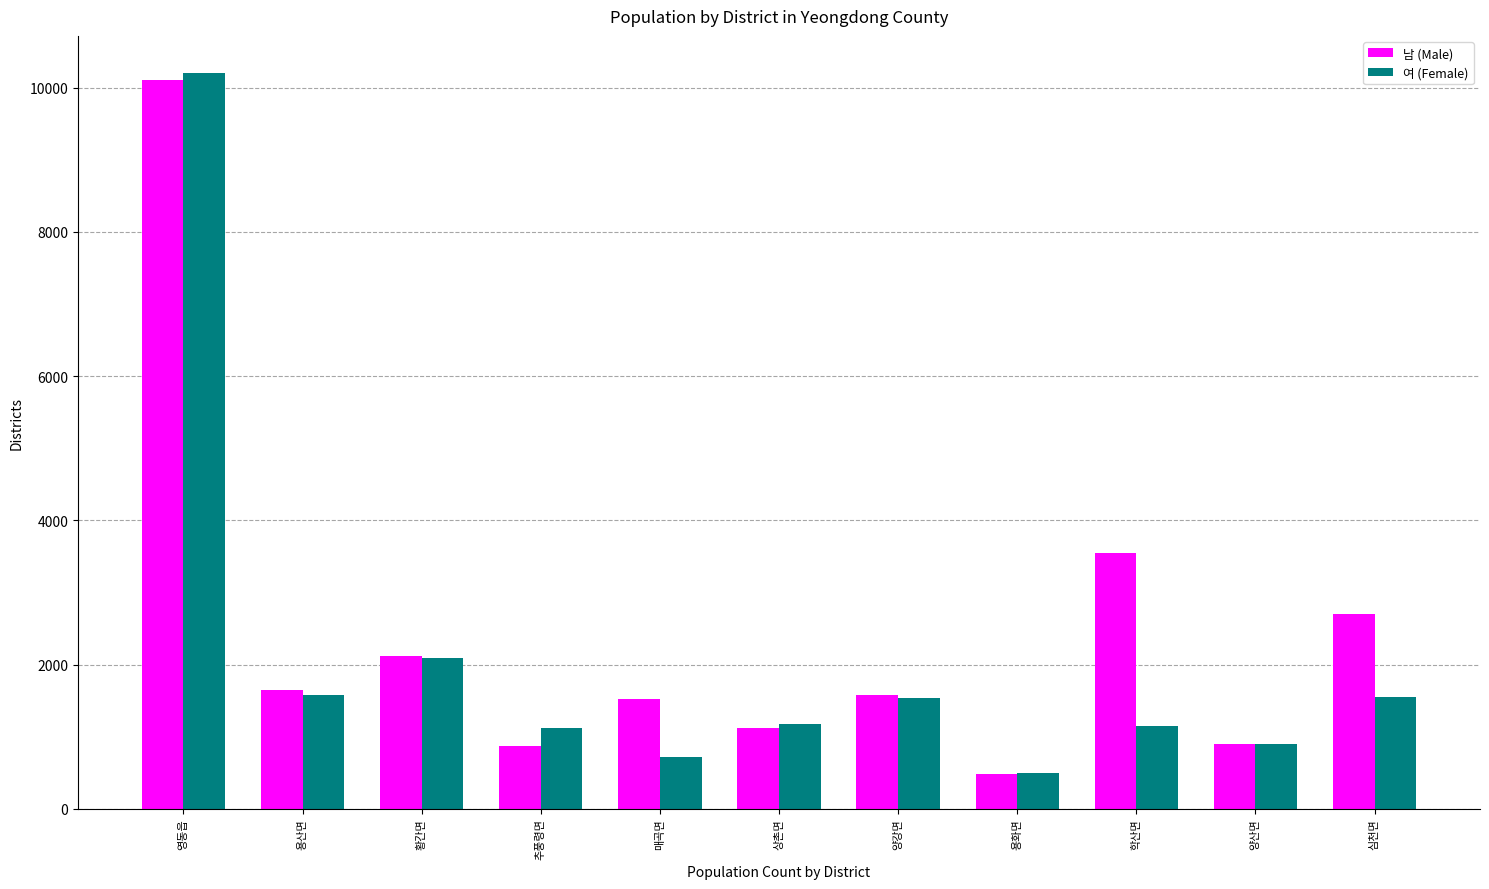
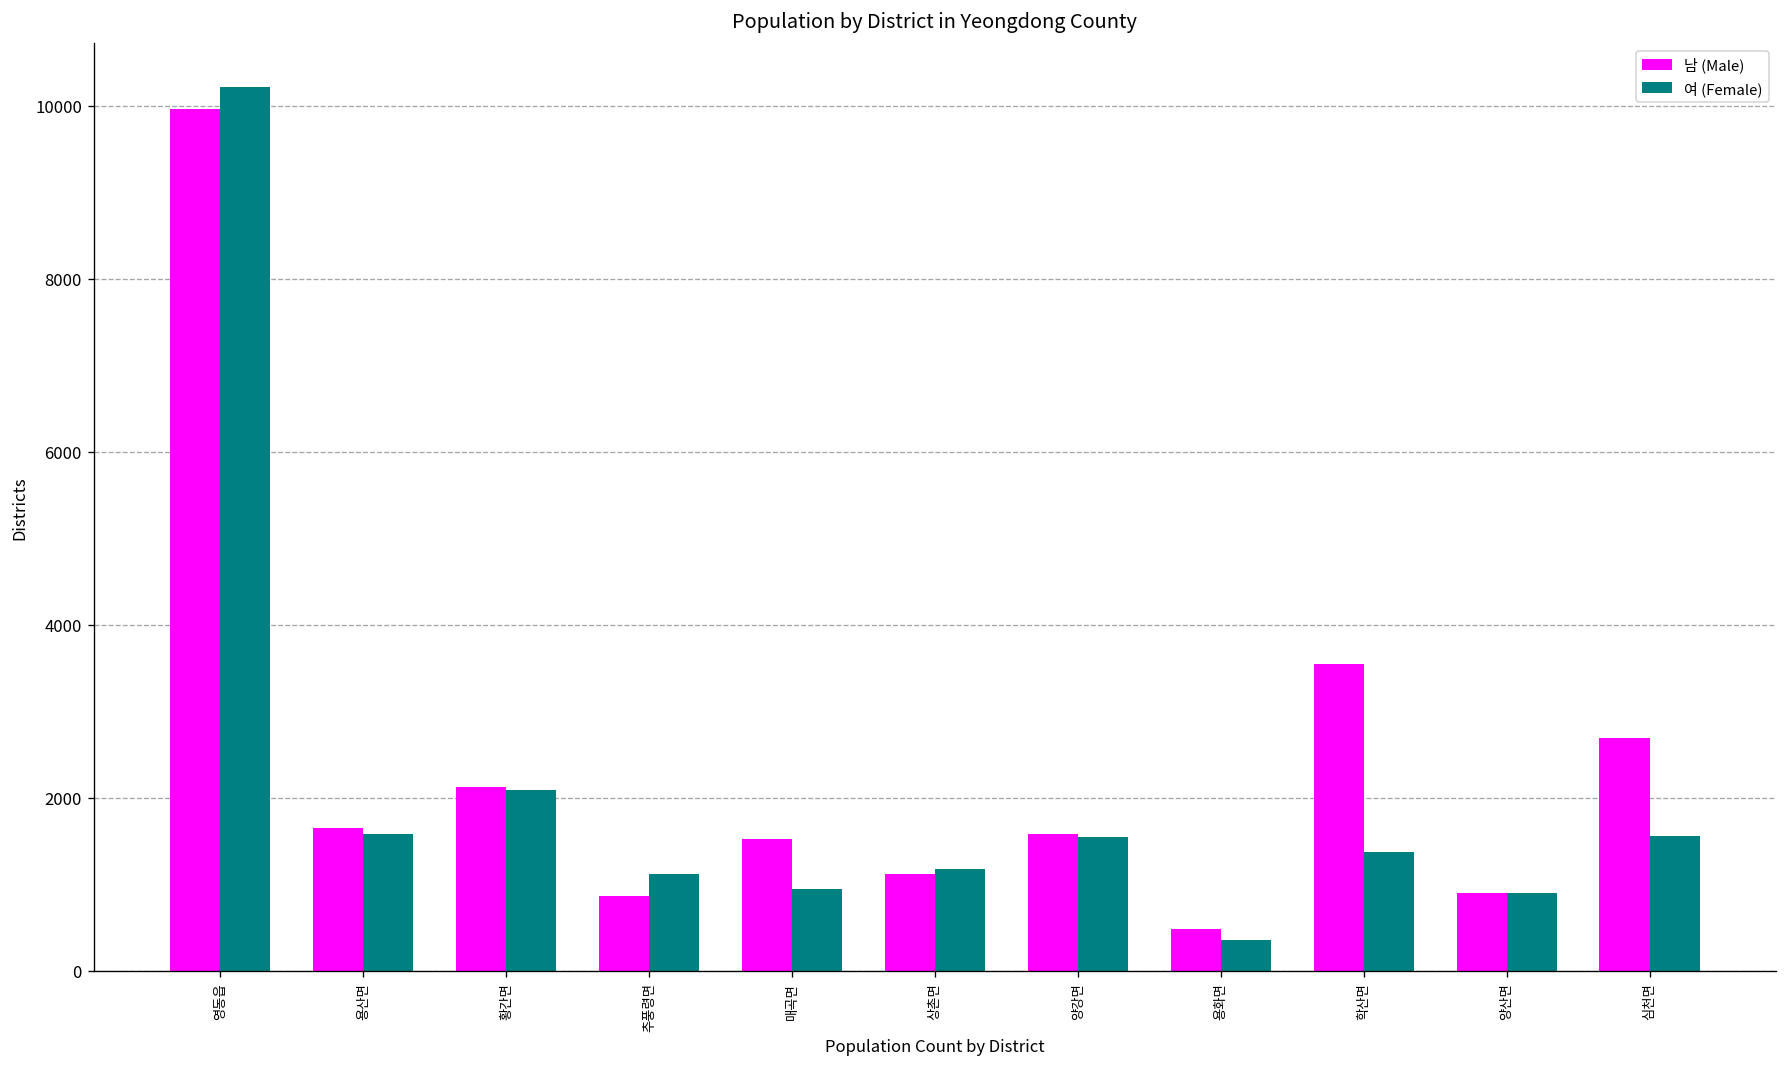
  {
    "남 (Male)": {
-     "영동읍": 10100,
+     "영동읍": 10000,
      "용산면": 1600,
      "황간면": 2100,
      "추풍령면": 900,
      "매곡면": 1500,
      "상촌면": 1100,
      "양강면": 1600,
      "용화면": 500,
      "학산면": 3500,
      "양산면": 900,
      "심천면": 2700
    },
    "여 (Female)": {
      "영동읍": 10200,
      "용산면": 1600,
      "황간면": 2100,
      "추풍령면": 1100,
-     "매곡면": 700,
+     "매곡면": 900,
      "상촌면": 1200,
      "양강면": 1500,
-     "용화면": 500,
-     "학산면": 1100,
+     "용화면": 400,
+     "학산면": 1400,
      "양산면": 900,
      "심천면": 1600
    }
  }
